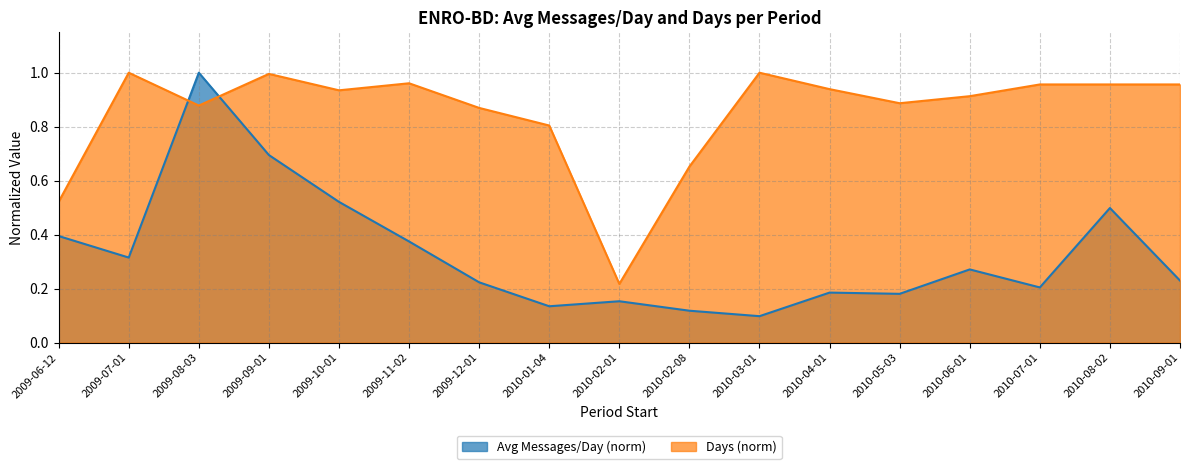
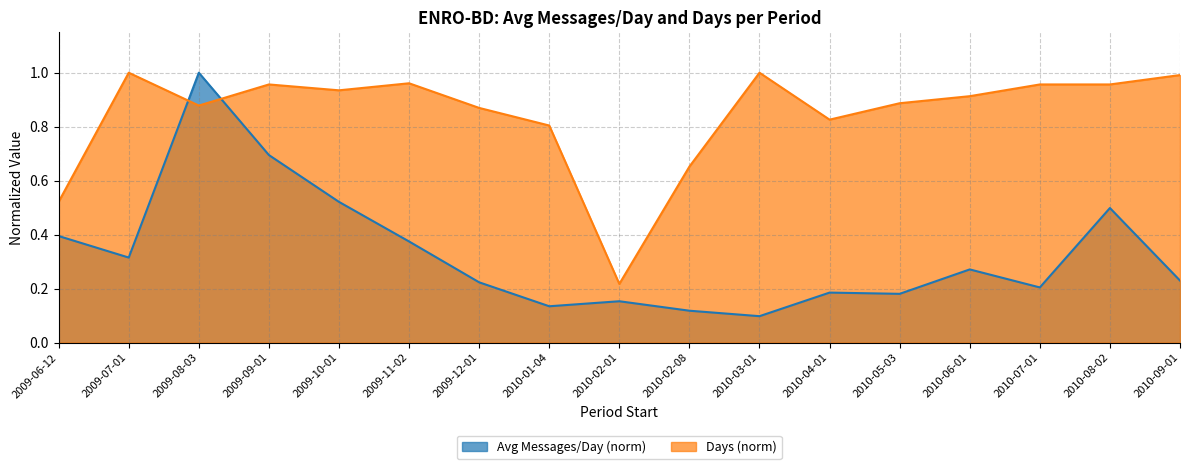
  {
    "Avg Messages/Day (norm)": {
      "2009-06-12": 0.39,
      "2009-07-01": 0.32,
      "2009-08-03": 1.00,
      "2009-09-01": 0.69,
      "2009-10-01": 0.52,
      "2009-11-02": 0.37,
      "2009-12-01": 0.22,
      "2010-01-04": 0.13,
      "2010-02-01": 0.15,
      "2010-02-08": 0.12,
      "2010-03-01": 0.10,
      "2010-04-01": 0.19,
      "2010-05-03": 0.18,
      "2010-06-01": 0.27,
      "2010-07-01": 0.20,
      "2010-08-02": 0.50,
      "2010-09-01": 0.23
    },
    "Days (norm)": {
      "2009-06-12": 0.52,
      "2009-07-01": 1.00,
      "2009-08-03": 0.88,
-     "2009-09-01": 1.00,
+     "2009-09-01": 0.96,
      "2009-10-01": 0.93,
      "2009-11-02": 0.96,
      "2009-12-01": 0.87,
      "2010-01-04": 0.80,
      "2010-02-01": 0.22,
      "2010-02-08": 0.65,
      "2010-03-01": 1.00,
-     "2010-04-01": 0.94,
+     "2010-04-01": 0.83,
      "2010-05-03": 0.89,
      "2010-06-01": 0.91,
      "2010-07-01": 0.96,
      "2010-08-02": 0.96,
-     "2010-09-01": 0.96
+     "2010-09-01": 0.99
    }
  }
